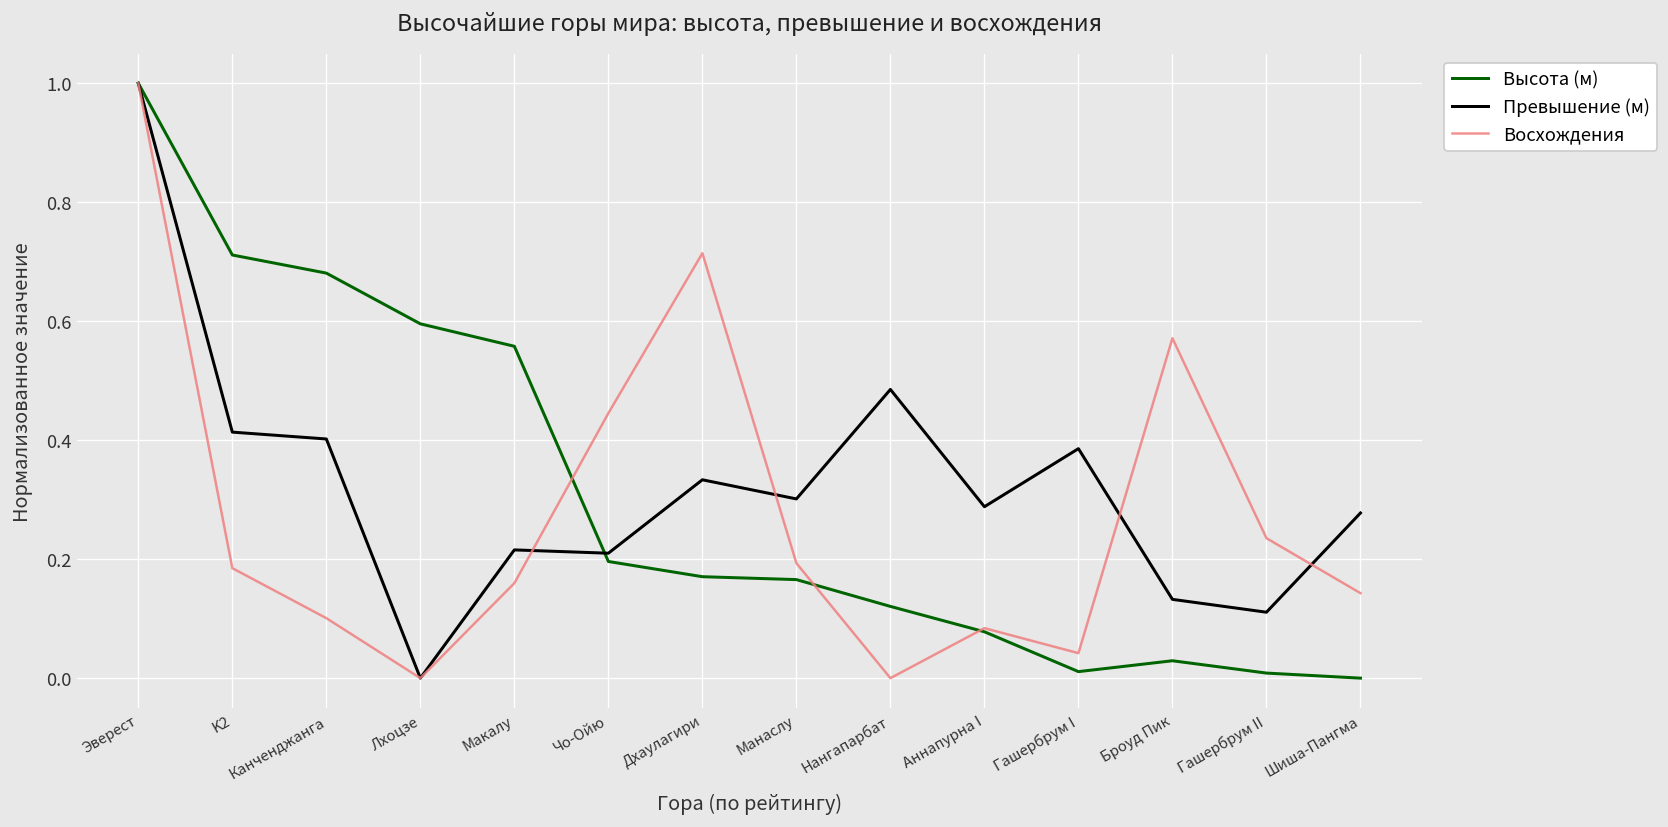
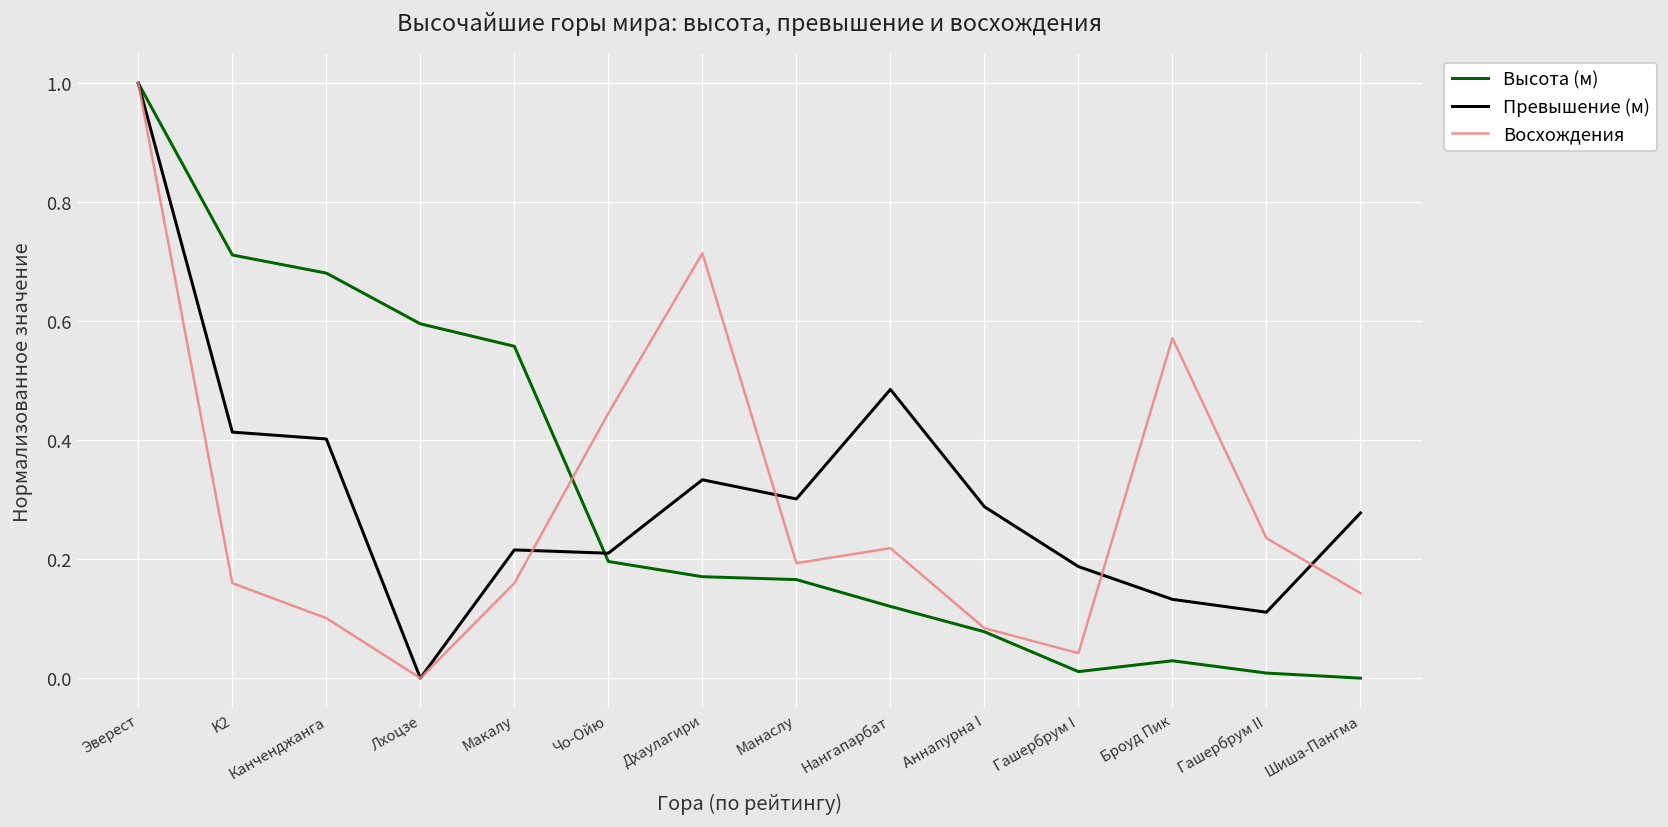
  {
    "Высота (м)": {
      "K2": 0.71,
      "Канченджанга": 0.68,
      "Лхоцзе": 0.60,
      "Макалу": 0.56,
      "Чо-Ойю": 0.20,
      "Дхаулагири": 0.17,
      "Манаслу": 0.17,
      "Нангапарбат": 0.12,
      "Аннапурна I": 0.08,
      "Гашербрум I": 0.01,
      "Броуд Пик": 0.03,
      "Гашербрум II": 0.01,
      "Шиша-Пангма": 0.00
    },
    "Превышение (м)": {
      "K2": 0.41,
      "Канченджанга": 0.40,
      "Макалу": 0.22,
      "Чо-Ойю": 0.21,
      "Дхаулагири": 0.33,
      "Манаслу": 0.30,
      "Нангапарбат": 0.49,
      "Аннапурна I": 0.29,
-     "Гашербрум I": 0.39,
+     "Гашербрум I": 0.19,
      "Броуд Пик": 0.13,
      "Гашербрум II": 0.11,
      "Шиша-Пангма": 0.28
    },
    "Восхождения": {
-     "K2": 0.18,
+     "K2": 0.16,
      "Канченджанга": 0.10,
      "Макалу": 0.16,
      "Чо-Ойю": 0.45,
      "Дхаулагири": 0.71,
      "Манаслу": 0.19,
-     "Нангапарбат": 0.00,
+     "Нангапарбат": 0.22,
      "Аннапурна I": 0.08,
      "Гашербрум I": 0.04,
      "Броуд Пик": 0.57,
      "Гашербрум II": 0.24,
      "Шиша-Пангма": 0.14
    }
  }
